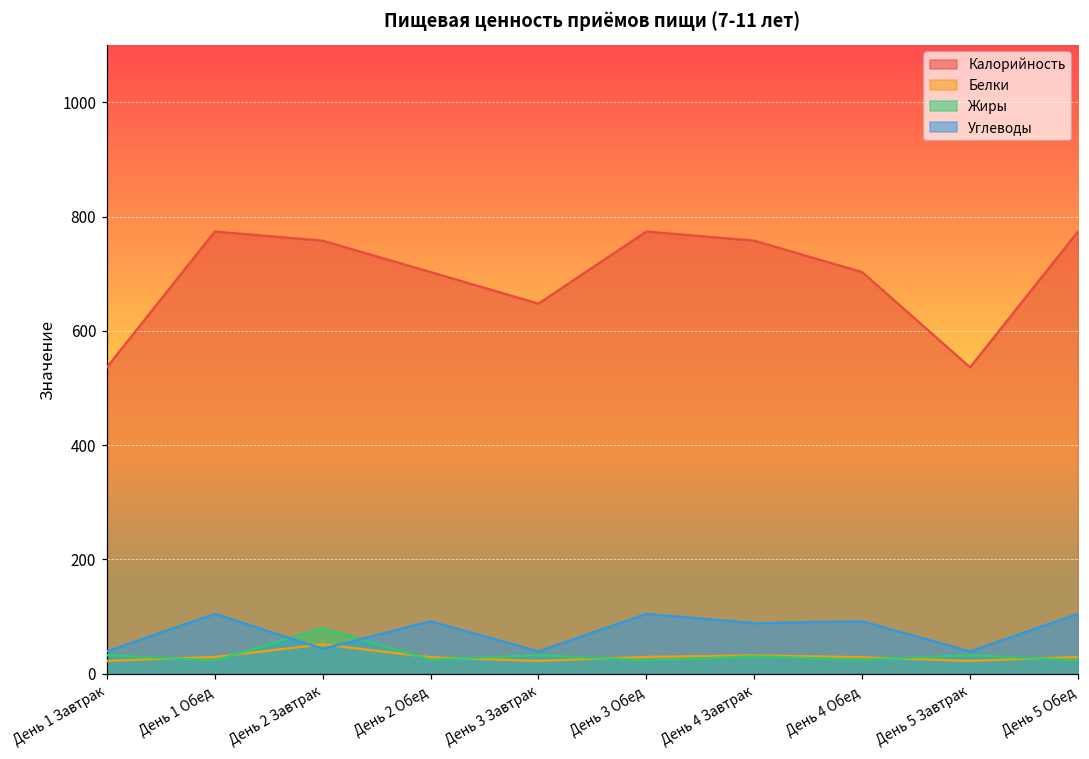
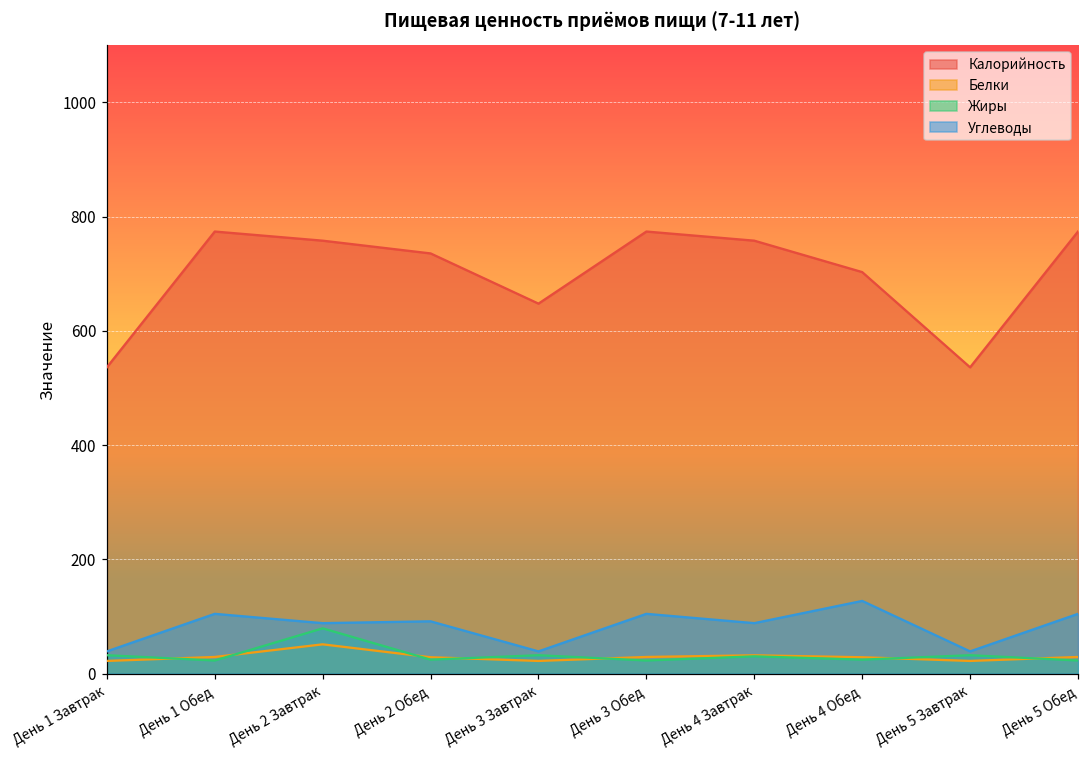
  {
    "Калорийность": {
      "День 1 Завтрак": 540,
      "День 1 Обед": 770,
      "День 2 Завтрак": 760,
-     "День 2 Обед": 700,
+     "День 2 Обед": 740,
      "День 3 Завтрак": 650,
      "День 3 Обед": 770,
      "День 4 Завтрак": 760,
      "День 4 Обед": 700,
      "День 5 Завтрак": 540,
      "День 5 Обед": 770
    },
    "Белки": {
      "День 1 Завтрак": 20,
      "День 1 Обед": 30,
      "День 2 Завтрак": 50,
      "День 3 Завтрак": 20,
      "День 3 Обед": 30,
      "День 5 Завтрак": 20,
      "День 5 Обед": 30
    },
    "Жиры": {
      "День 1 Завтрак": 30,
      "День 1 Обед": 20,
      "День 2 Завтрак": 80,
      "День 3 Завтрак": 30,
      "День 3 Обед": 20,
      "День 5 Завтрак": 30,
      "День 5 Обед": 20
    },
    "Углеводы": {
      "День 1 Завтрак": 40,
      "День 1 Обед": 100,
-     "День 2 Завтрак": 40,
+     "День 2 Завтрак": 90,
      "День 2 Обед": 90,
      "День 3 Завтрак": 40,
      "День 3 Обед": 100,
      "День 4 Завтрак": 90,
-     "День 4 Обед": 90,
+     "День 4 Обед": 130,
      "День 5 Завтрак": 40,
      "День 5 Обед": 100
    }
  }
